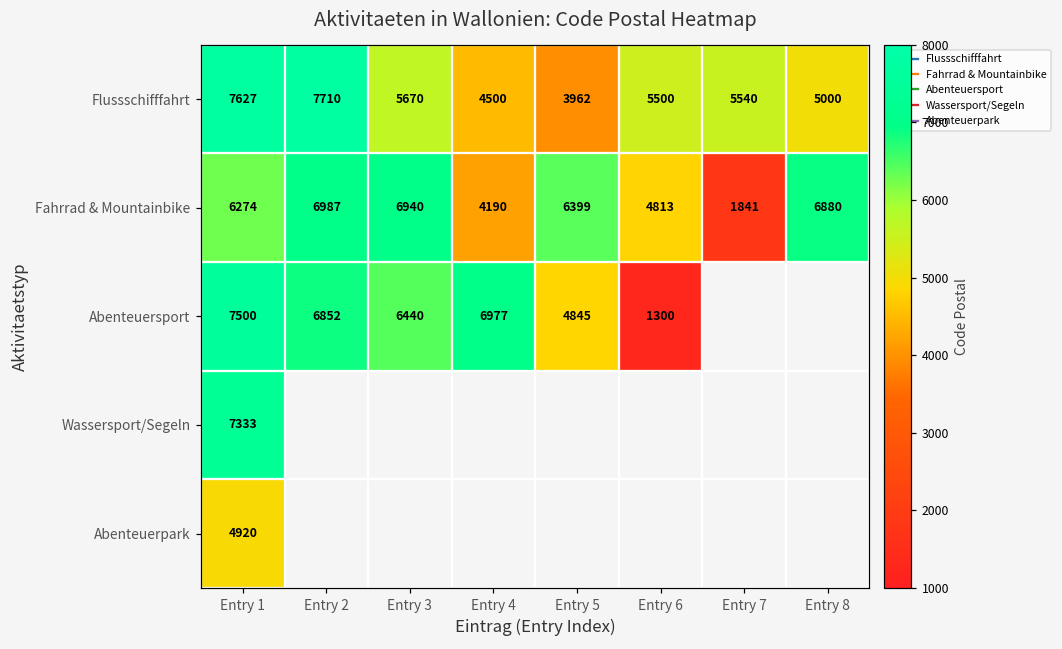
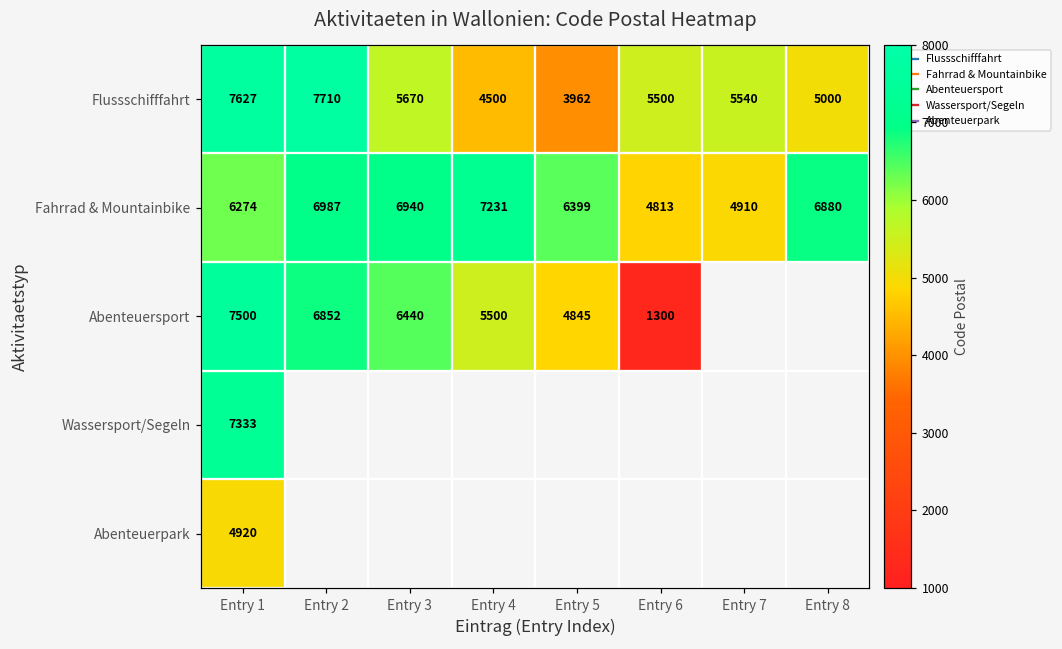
  {
    "Flussschifffahrt": {
      "Entry 1": 7627,
      "Entry 2": 7710,
      "Entry 3": 5670,
      "Entry 4": 4500,
      "Entry 5": 3962,
      "Entry 6": 5500,
      "Entry 7": 5540,
      "Entry 8": 5000
    },
    "Fahrrad & Mountainbike": {
      "Entry 1": 6274,
      "Entry 2": 6987,
      "Entry 3": 6940,
-     "Entry 4": 4190,
+     "Entry 4": 7231,
      "Entry 5": 6399,
      "Entry 6": 4813,
-     "Entry 7": 1841,
+     "Entry 7": 4910,
      "Entry 8": 6880
    },
    "Abenteuersport": {
      "Entry 1": 7500,
      "Entry 2": 6852,
      "Entry 3": 6440,
-     "Entry 4": 6977,
+     "Entry 4": 5500,
      "Entry 5": 4845,
      "Entry 6": 1300
    },
    "Wassersport/Segeln": {
      "Entry 1": 7333
    },
    "Abenteuerpark": {
      "Entry 1": 4920
    }
  }
